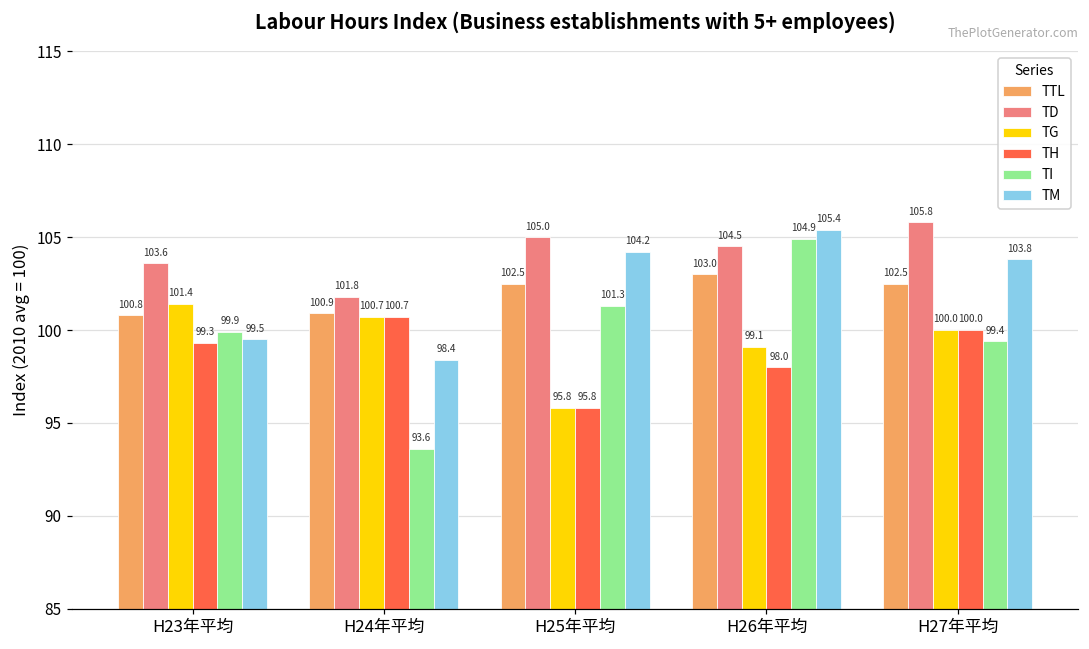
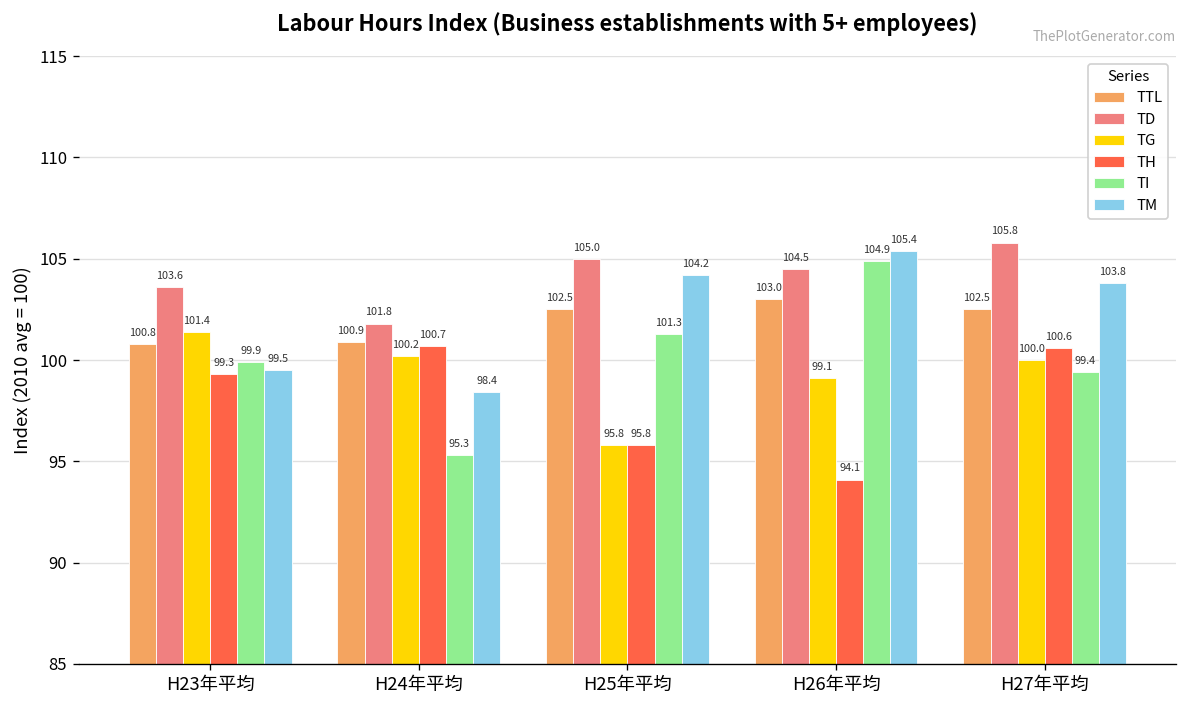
  {
    "TG": {
      "H23年平均": 101.4,
-     "H24年平均": 100.7,
+     "H24年平均": 100.2,
      "H25年平均": 95.8,
      "H26年平均": 99.1,
      "H27年平均": 100.0
    },
    "TH": {
      "H23年平均": 99.3,
      "H24年平均": 100.7,
      "H25年平均": 95.8,
-     "H26年平均": 98.0,
-     "H27年平均": 100.0
+     "H26年平均": 94.1,
+     "H27年平均": 100.6
    },
    "TI": {
      "H23年平均": 99.9,
-     "H24年平均": 93.6,
+     "H24年平均": 95.3,
      "H25年平均": 101.3,
      "H26年平均": 104.9,
      "H27年平均": 99.4
    },
    "TM": {
      "H23年平均": 99.5,
      "H24年平均": 98.4,
      "H25年平均": 104.2,
      "H26年平均": 105.4,
      "H27年平均": 103.8
    }
  }
